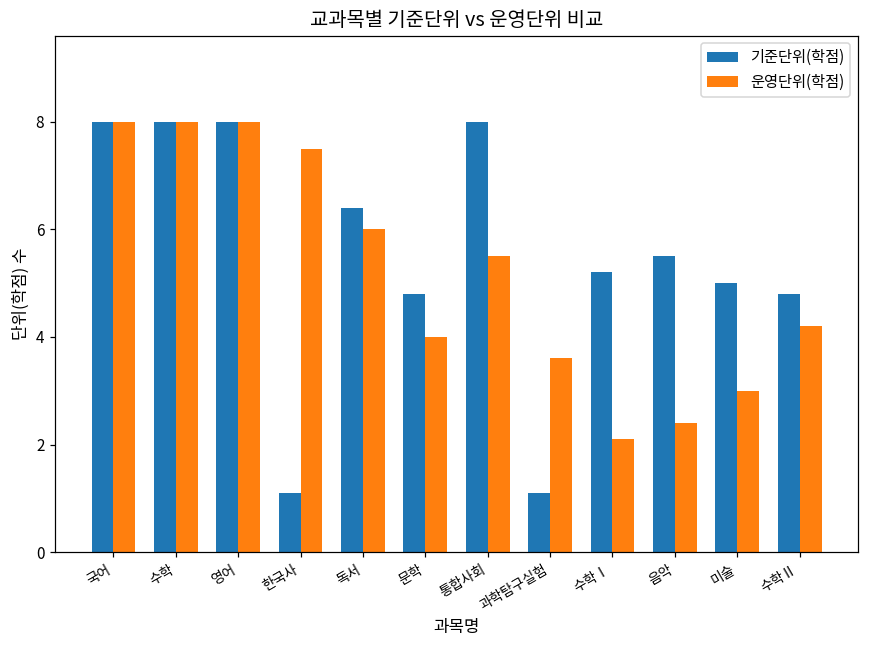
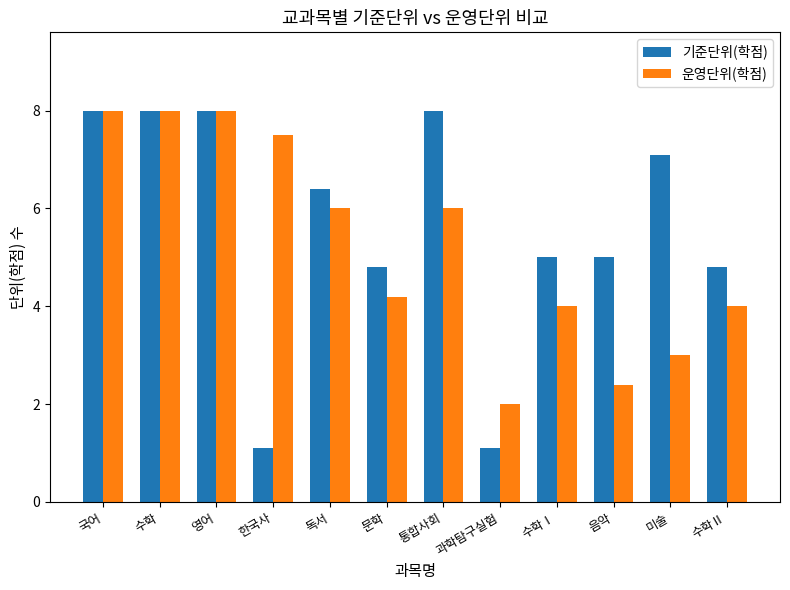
  {
    "기준단위(학점)": {
      "국어": 8.0,
      "수학": 8.0,
      "영어": 8.0,
      "한국사": 1.1,
      "독서": 6.4,
      "문학": 4.8,
      "통합사회": 8.0,
      "과학탐구실험": 1.1,
-     "수학Ⅰ": 5.2,
-     "음악": 5.5,
-     "미술": 5.0,
+     "수학Ⅰ": 5.0,
+     "음악": 5.0,
+     "미술": 7.1,
      "수학Ⅱ": 4.8
    },
    "운영단위(학점)": {
      "국어": 8.0,
      "수학": 8.0,
      "영어": 8.0,
      "한국사": 7.5,
      "독서": 6.0,
-     "문학": 4.0,
-     "통합사회": 5.5,
-     "과학탐구실험": 3.6,
-     "수학Ⅰ": 2.1,
+     "문학": 4.2,
+     "통합사회": 6.0,
+     "과학탐구실험": 2.0,
+     "수학Ⅰ": 4.0,
      "음악": 2.4,
      "미술": 3.0,
-     "수학Ⅱ": 4.2
+     "수학Ⅱ": 4.0
    }
  }
